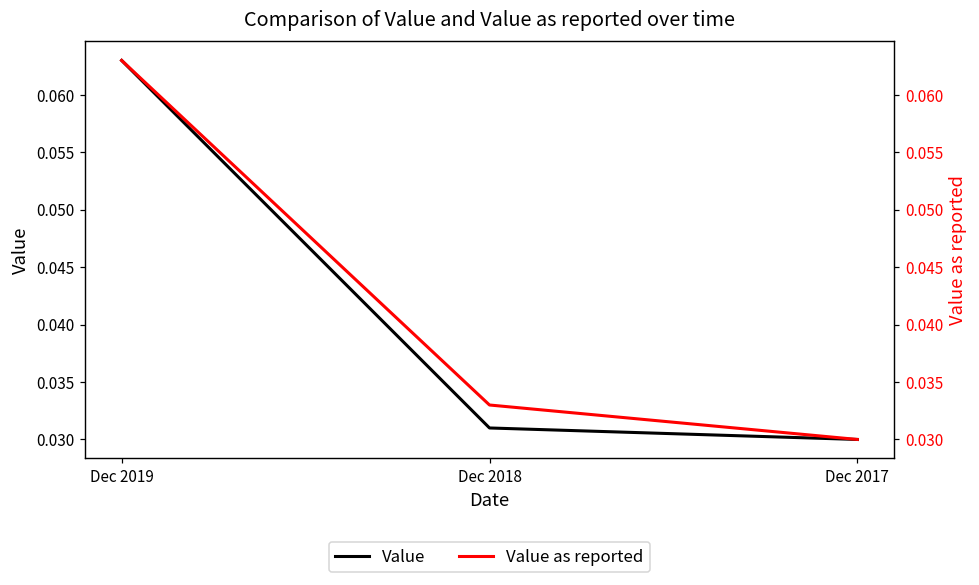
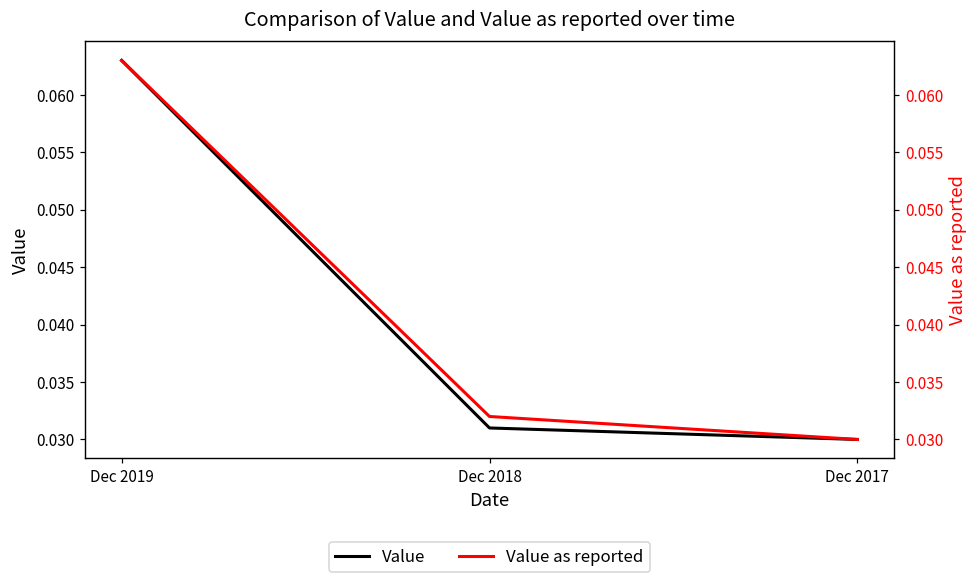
  {
    "Value": {
      "Dec 2019": 0.0630,
      "Dec 2018": 0.0310,
      "Dec 2017": 0.0300
    },
    "Value as reported": {
      "Dec 2019": 0.063,
-     "Dec 2018": 0.033,
+     "Dec 2018": 0.032,
      "Dec 2017": 0.030
    }
  }
